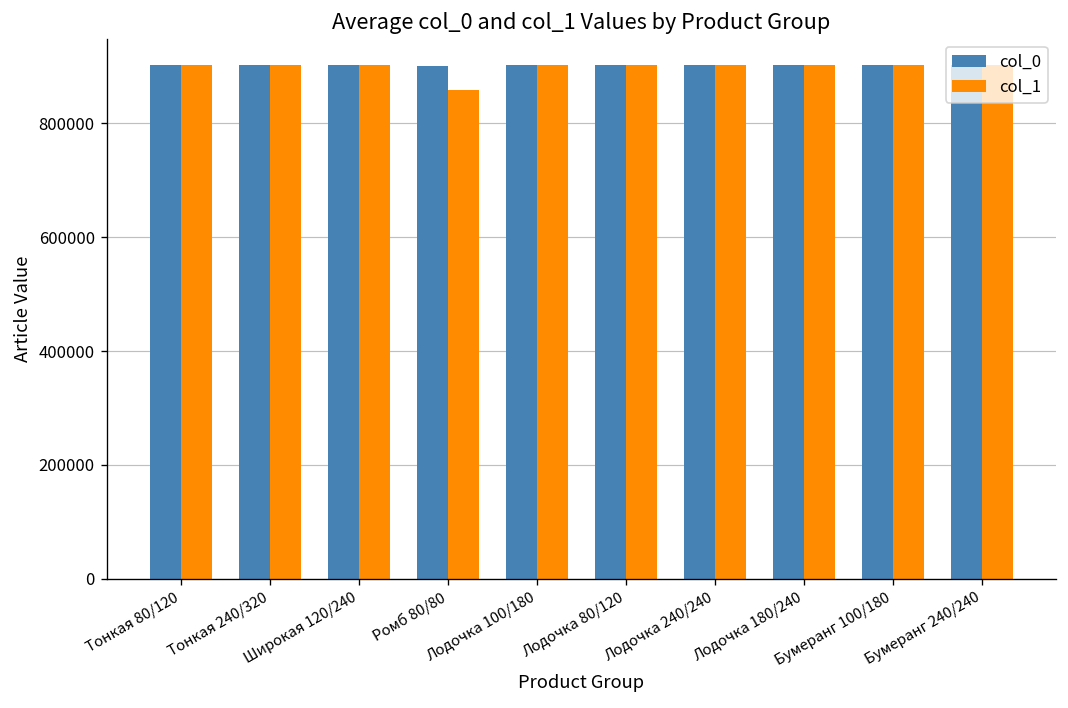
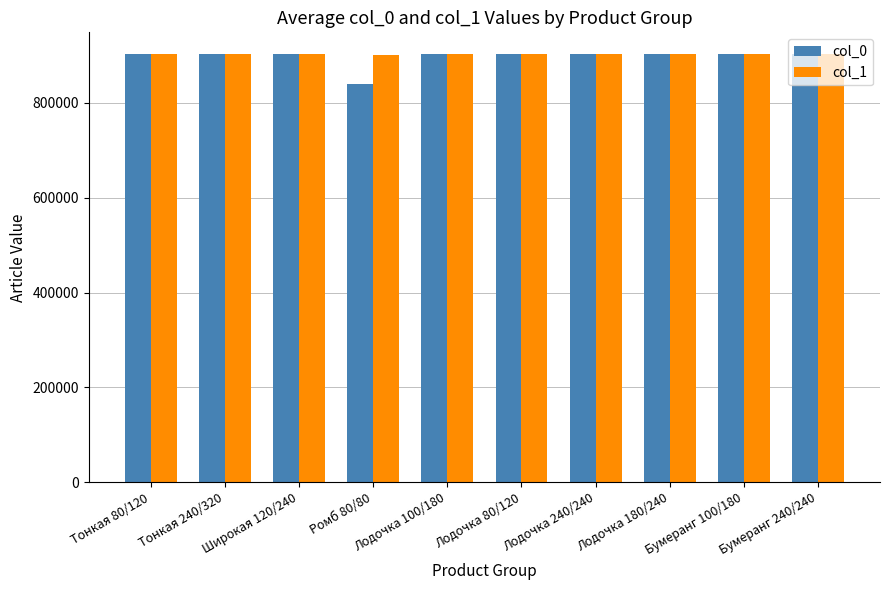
  {
    "col_0": {
      "Тонкая 80/120": 900000,
      "Тонкая 240/320": 900000,
      "Широкая 120/240": 900000,
-     "Ромб 80/80": 900000,
+     "Ромб 80/80": 840000,
      "Лодочка 100/180": 900000,
      "Лодочка 80/120": 900000,
      "Лодочка 240/240": 900000,
      "Лодочка 180/240": 900000,
      "Бумеранг 100/180": 900000
    },
    "col_1": {
      "Тонкая 80/120": 900000,
      "Тонкая 240/320": 900000,
      "Широкая 120/240": 900000,
-     "Ромб 80/80": 860000,
+     "Ромб 80/80": 900000,
      "Лодочка 100/180": 900000,
      "Лодочка 80/120": 900000,
      "Лодочка 240/240": 900000,
      "Лодочка 180/240": 900000,
      "Бумеранг 100/180": 900000
    }
  }
